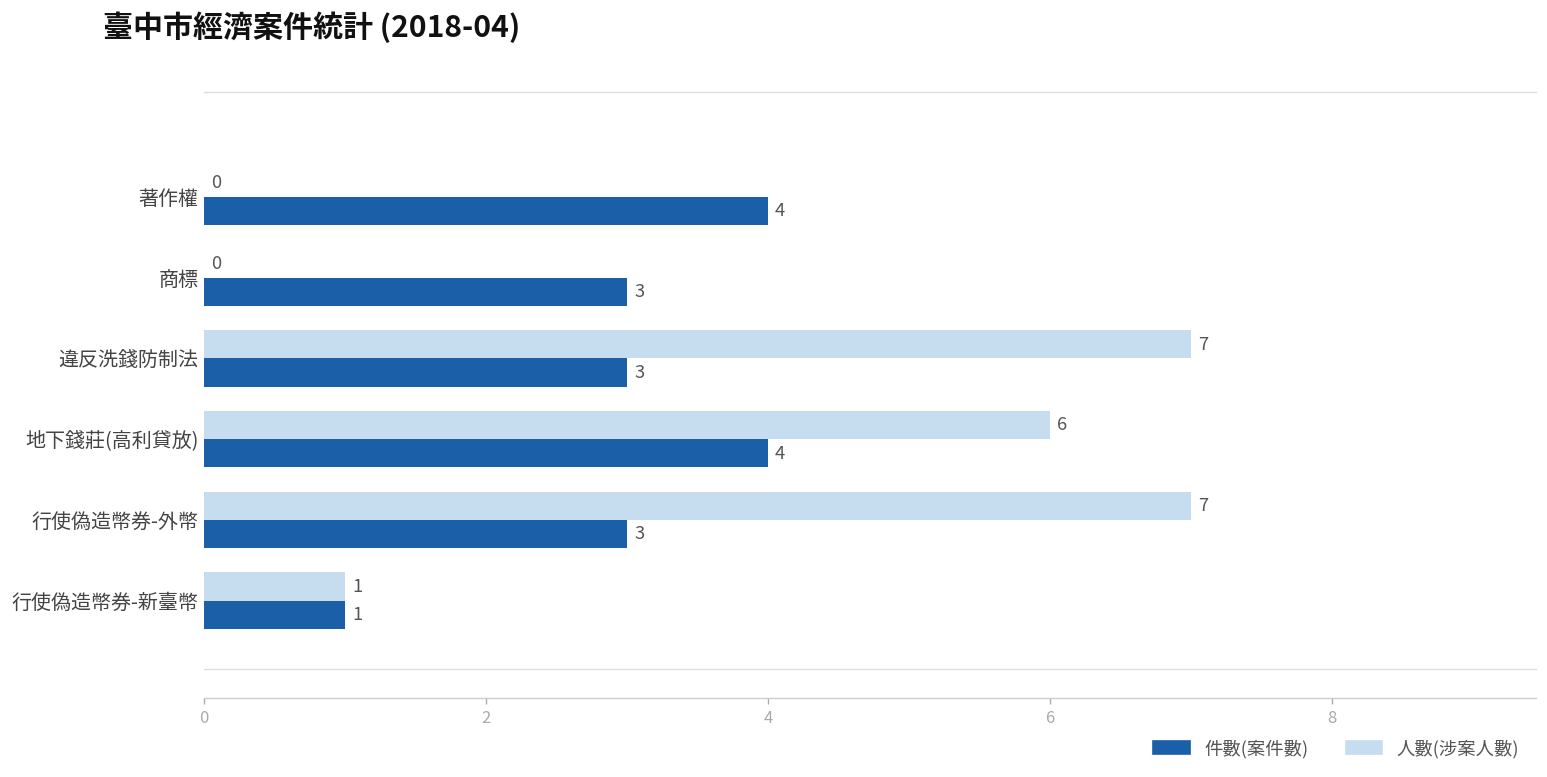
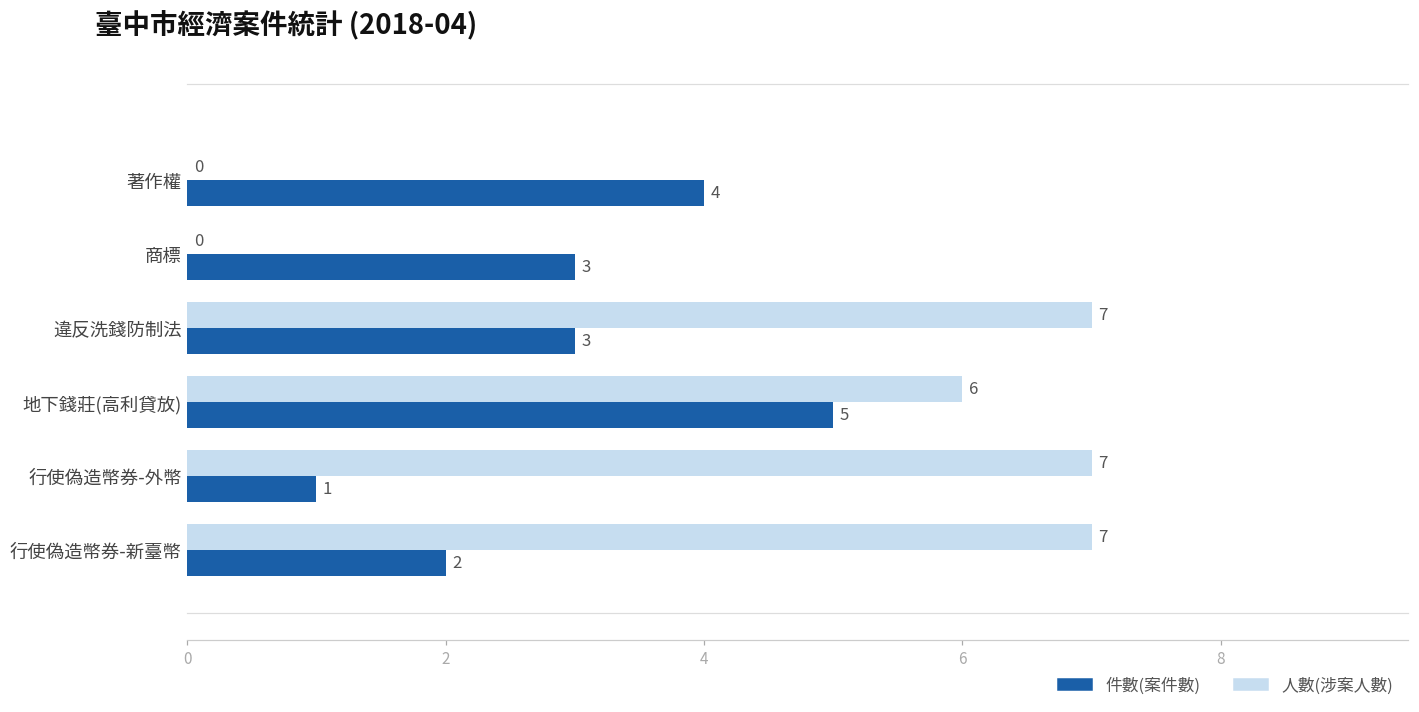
  {
    "人數(涉案人數)": {
      "著作權": 0,
      "商標": 0,
      "違反洗錢防制法": 7,
      "地下錢莊(高利貸放)": 6,
      "行使偽造幣券-外幣": 7,
-     "行使偽造幣券-新臺幣": 1
+     "行使偽造幣券-新臺幣": 7
    },
    "件數(案件數)": {
      "著作權": 4,
      "商標": 3,
      "違反洗錢防制法": 3,
-     "地下錢莊(高利貸放)": 4,
-     "行使偽造幣券-外幣": 3,
-     "行使偽造幣券-新臺幣": 1
+     "地下錢莊(高利貸放)": 5,
+     "行使偽造幣券-外幣": 1,
+     "行使偽造幣券-新臺幣": 2
    }
  }
